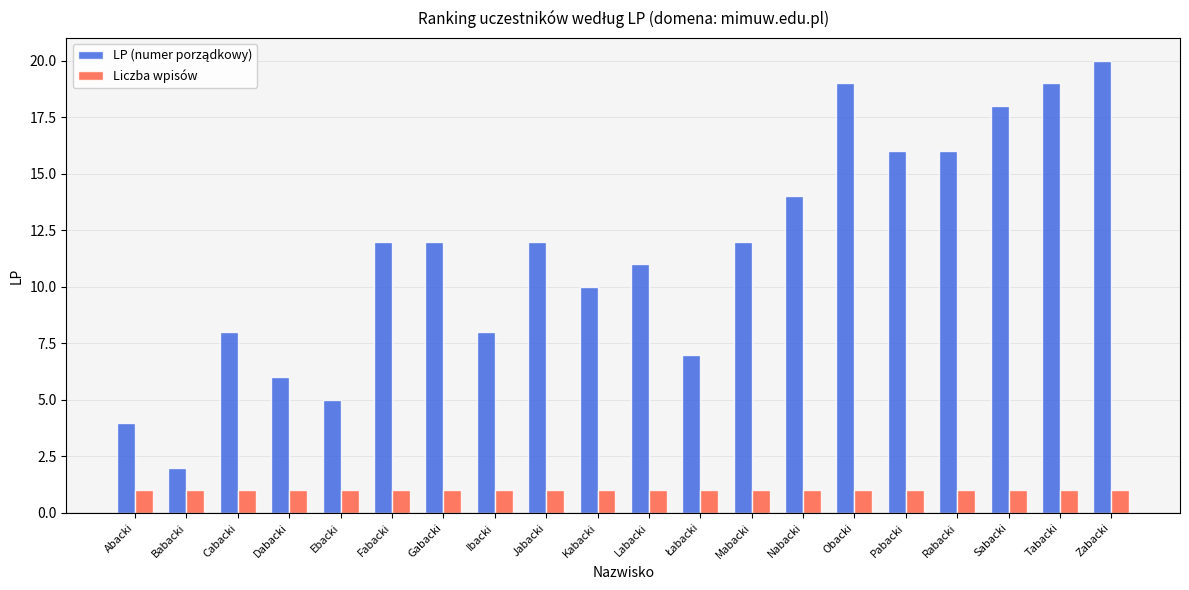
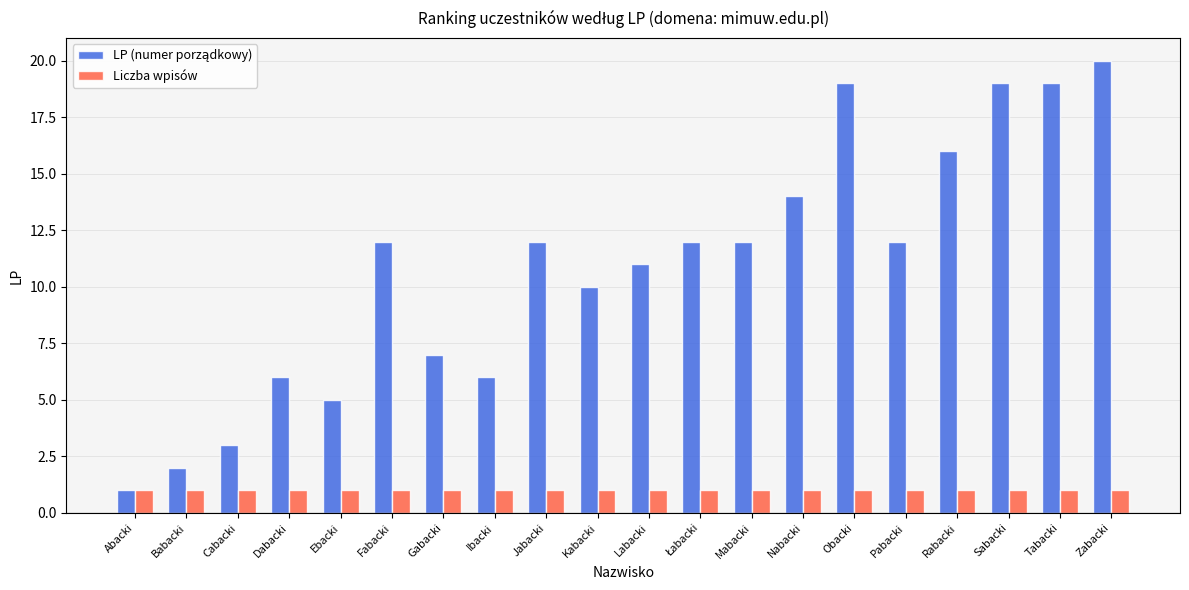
  {
    "LP (numer porządkowy)": {
-     "Abacki": 4,
+     "Abacki": 1,
      "Babacki": 2,
-     "Cabacki": 8,
+     "Cabacki": 3,
      "Dabacki": 6,
      "Ebacki": 5,
      "Fabacki": 12,
-     "Gabacki": 12,
-     "Ibacki": 8,
+     "Gabacki": 7,
+     "Ibacki": 6,
      "Jabacki": 12,
      "Kabacki": 10,
      "Labacki": 11,
-     "Łabacki": 7,
+     "Łabacki": 12,
      "Mabacki": 12,
      "Nabacki": 14,
      "Obacki": 19,
-     "Pabacki": 16,
+     "Pabacki": 12,
      "Rabacki": 16,
-     "Sabacki": 18,
+     "Sabacki": 19,
      "Tabacki": 19,
      "Zabacki": 20
    },
    "Liczba wpisów": {
      "Abacki": 1,
      "Babacki": 1,
      "Cabacki": 1,
      "Dabacki": 1,
      "Ebacki": 1,
      "Fabacki": 1,
      "Gabacki": 1,
      "Ibacki": 1,
      "Jabacki": 1,
      "Kabacki": 1,
      "Labacki": 1,
      "Łabacki": 1,
      "Mabacki": 1,
      "Nabacki": 1,
      "Obacki": 1,
      "Pabacki": 1,
      "Rabacki": 1,
      "Sabacki": 1,
      "Tabacki": 1,
      "Zabacki": 1
    }
  }
